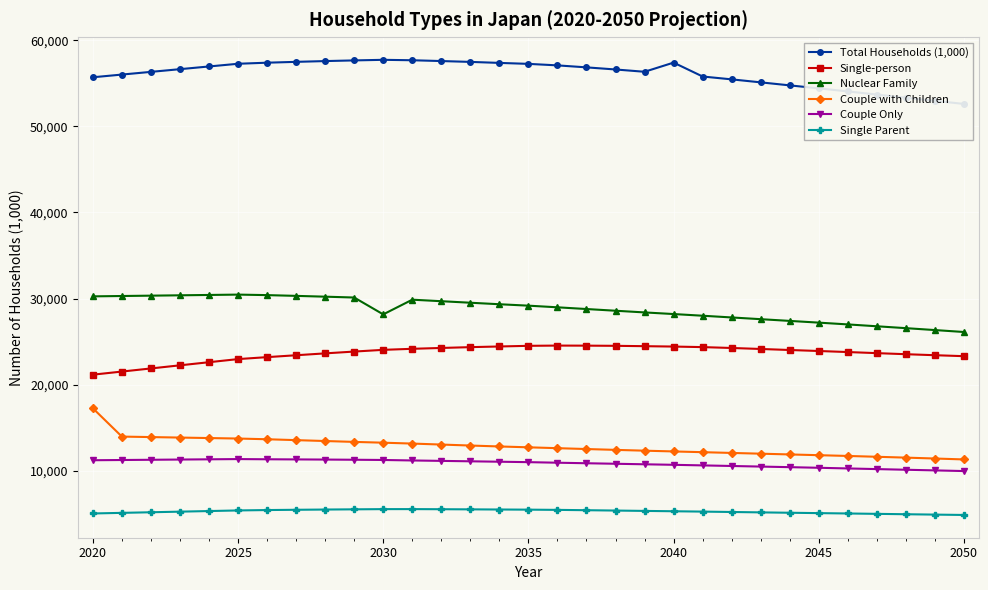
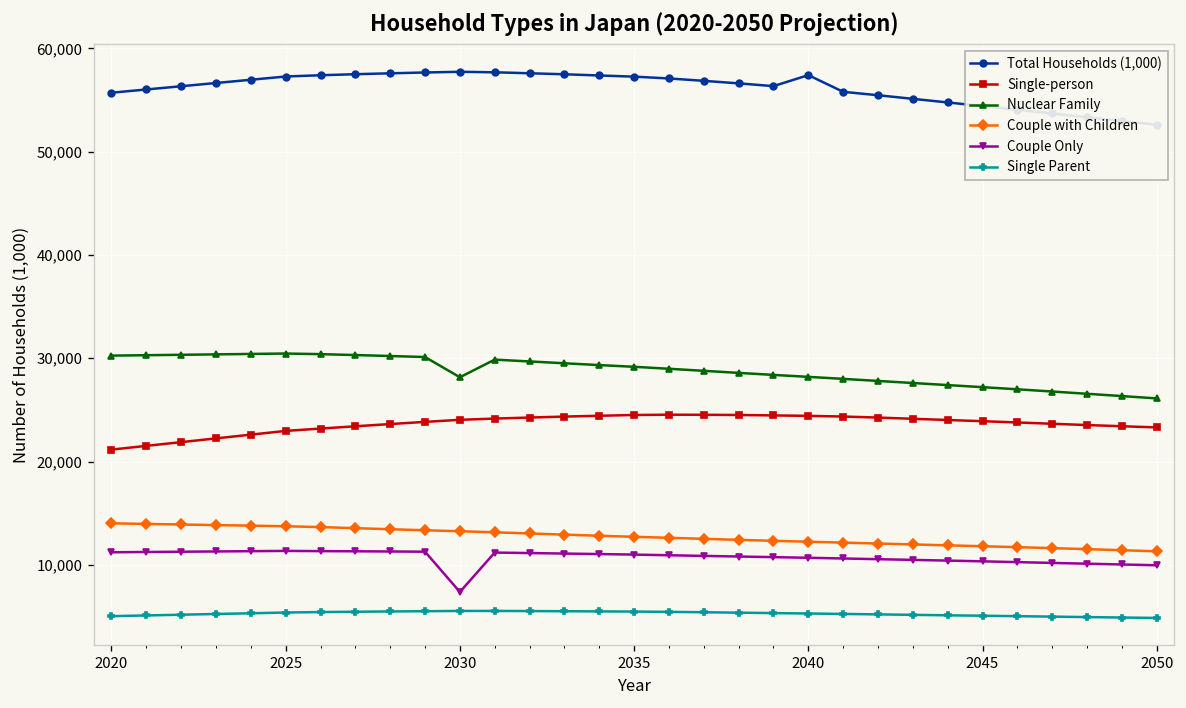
  {
    "Total Households (1,000)": {
      "2020": "56,000",
      "2025": "57,000",
      "2030": "58,000",
      "2035": "57,000",
      "2040": "57,000"
    },
    "Single-person": {
      "2020": "21,000",
      "2025": "23,000",
      "2030": "24,000",
      "2035": "25,000",
      "2040": "24,000",
      "2045": "24,000",
      "2050": "23,000"
    },
    "Nuclear Family": {
      "2020": "30,000",
      "2025": "30,000",
      "2030": "28,000",
      "2035": "29,000",
      "2040": "28,000",
      "2045": "27,000",
      "2050": "26,000"
    },
    "Couple with Children": {
-     "2020": "17,000",
+     "2020": "14,000",
      "2025": "14,000",
      "2030": "13,000",
      "2035": "13,000",
      "2040": "12,000",
      "2045": "12,000",
      "2050": "11,000"
    },
    "Couple Only": {
      "2020": "11,000",
      "2025": "11,000",
-     "2030": "11,000",
+     "2030": "7,000",
      "2035": "11,000",
      "2040": "11,000",
      "2045": "10,000",
      "2050": "10,000"
    },
    "Single Parent": {
      "2020": "5,000",
      "2025": "5,000",
      "2030": "6,000",
      "2035": "5,000",
      "2040": "5,000",
      "2045": "5,000",
      "2050": "5,000"
    }
  }
